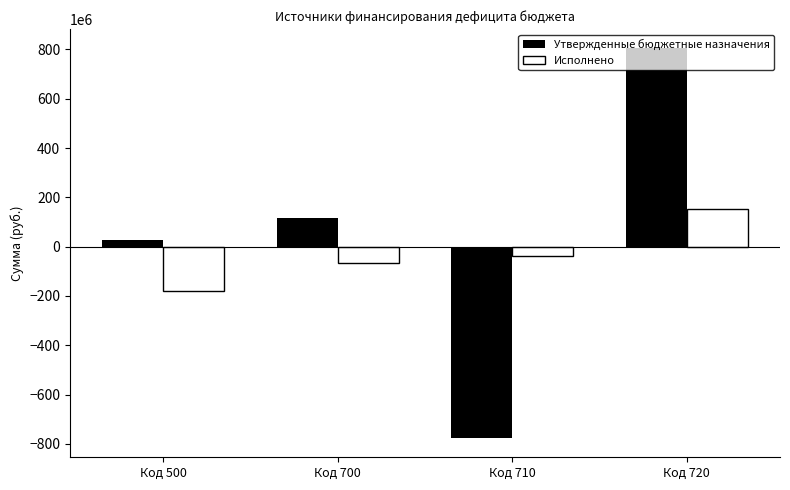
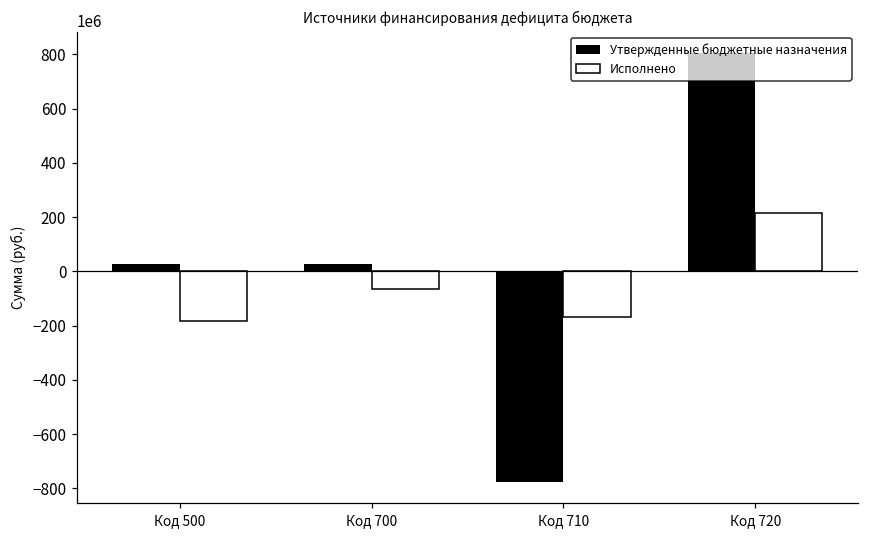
  {
    "Утвержденные бюджетные назначения": {
      "Код 500": 30000000,
-     "Код 700": 110000000,
+     "Код 700": 30000000,
      "Код 710": -780000000
    },
    "Исполнено": {
      "Код 500": -180000000,
      "Код 700": -70000000,
-     "Код 710": -40000000,
-     "Код 720": 150000000
+     "Код 710": -170000000,
+     "Код 720": 210000000
    }
  }
